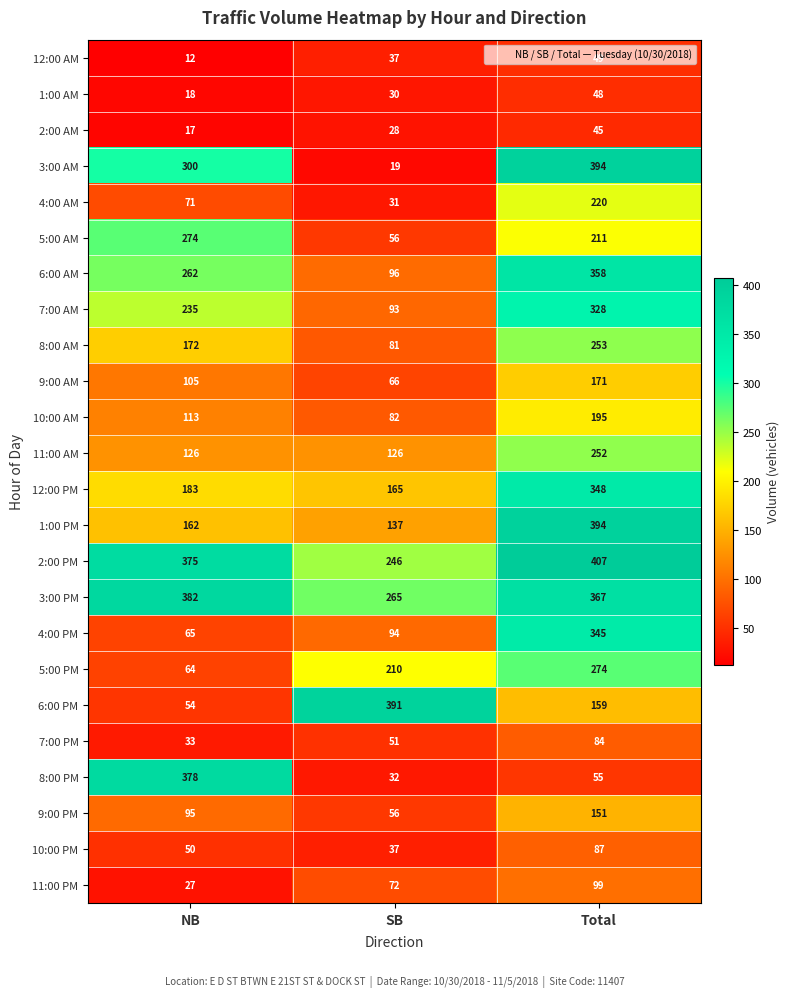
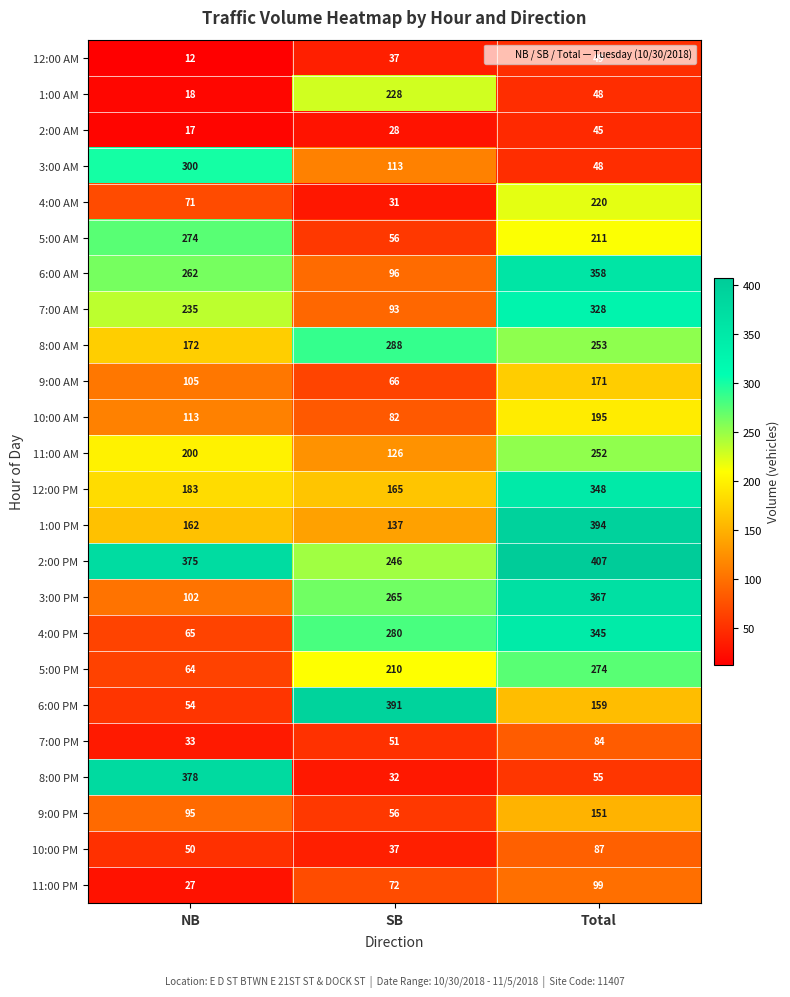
  {
    "12:00 AM": {
      "NB": 12,
      "SB": 37
    },
    "1:00 AM": {
      "NB": 18,
-     "SB": 30,
+     "SB": 228,
      "Total": 48
    },
    "2:00 AM": {
      "NB": 17,
      "SB": 28,
      "Total": 45
    },
    "3:00 AM": {
      "NB": 300,
-     "SB": 19,
-     "Total": 394
+     "SB": 113,
+     "Total": 48
    },
    "4:00 AM": {
      "NB": 71,
      "SB": 31,
      "Total": 220
    },
    "5:00 AM": {
      "NB": 274,
      "SB": 56,
      "Total": 211
    },
    "6:00 AM": {
      "NB": 262,
      "SB": 96,
      "Total": 358
    },
    "7:00 AM": {
      "NB": 235,
      "SB": 93,
      "Total": 328
    },
    "8:00 AM": {
      "NB": 172,
-     "SB": 81,
+     "SB": 288,
      "Total": 253
    },
    "9:00 AM": {
      "NB": 105,
      "SB": 66,
      "Total": 171
    },
    "10:00 AM": {
      "NB": 113,
      "SB": 82,
      "Total": 195
    },
    "11:00 AM": {
-     "NB": 126,
+     "NB": 200,
      "SB": 126,
      "Total": 252
    },
    "12:00 PM": {
      "NB": 183,
      "SB": 165,
      "Total": 348
    },
    "1:00 PM": {
      "NB": 162,
      "SB": 137,
      "Total": 394
    },
    "2:00 PM": {
      "NB": 375,
      "SB": 246,
      "Total": 407
    },
    "3:00 PM": {
-     "NB": 382,
+     "NB": 102,
      "SB": 265,
      "Total": 367
    },
    "4:00 PM": {
      "NB": 65,
-     "SB": 94,
+     "SB": 280,
      "Total": 345
    },
    "5:00 PM": {
      "NB": 64,
      "SB": 210,
      "Total": 274
    },
    "6:00 PM": {
      "NB": 54,
      "SB": 391,
      "Total": 159
    },
    "7:00 PM": {
      "NB": 33,
      "SB": 51,
      "Total": 84
    },
    "8:00 PM": {
      "NB": 378,
      "SB": 32,
      "Total": 55
    },
    "9:00 PM": {
      "NB": 95,
      "SB": 56,
      "Total": 151
    },
    "10:00 PM": {
      "NB": 50,
      "SB": 37,
      "Total": 87
    },
    "11:00 PM": {
      "NB": 27,
      "SB": 72,
      "Total": 99
    }
  }
